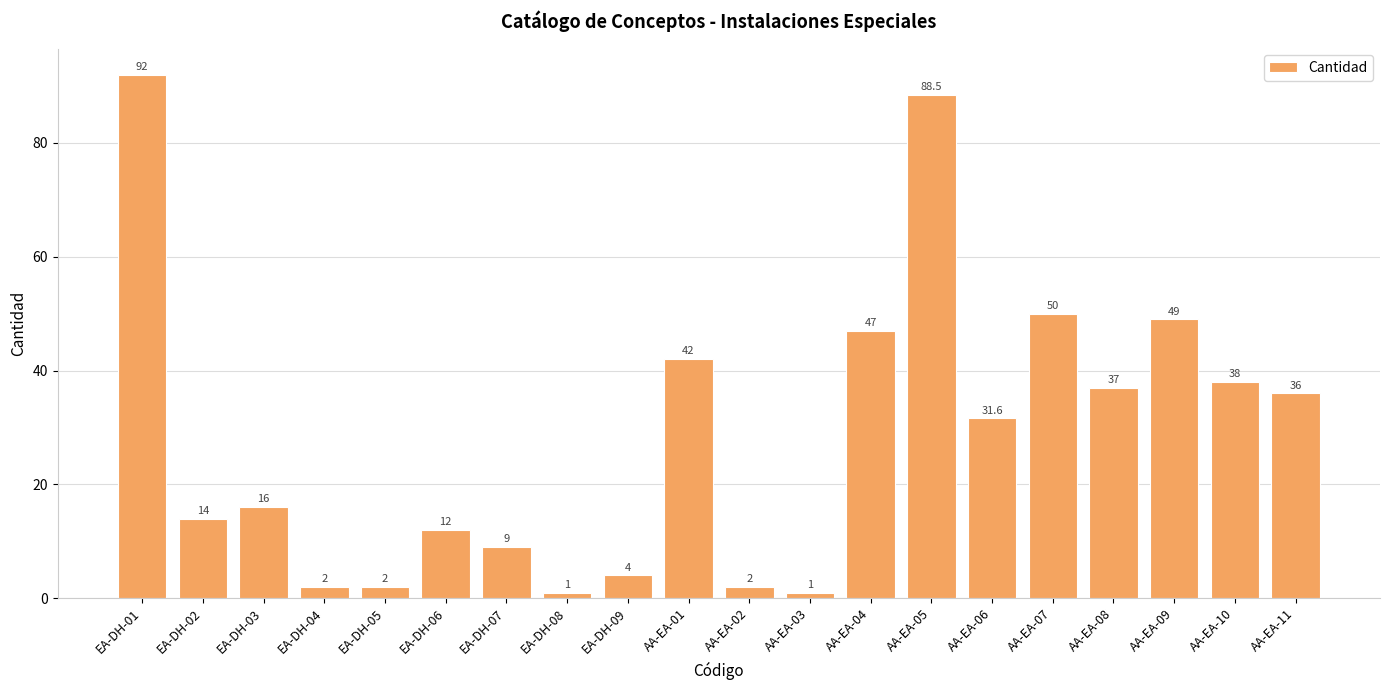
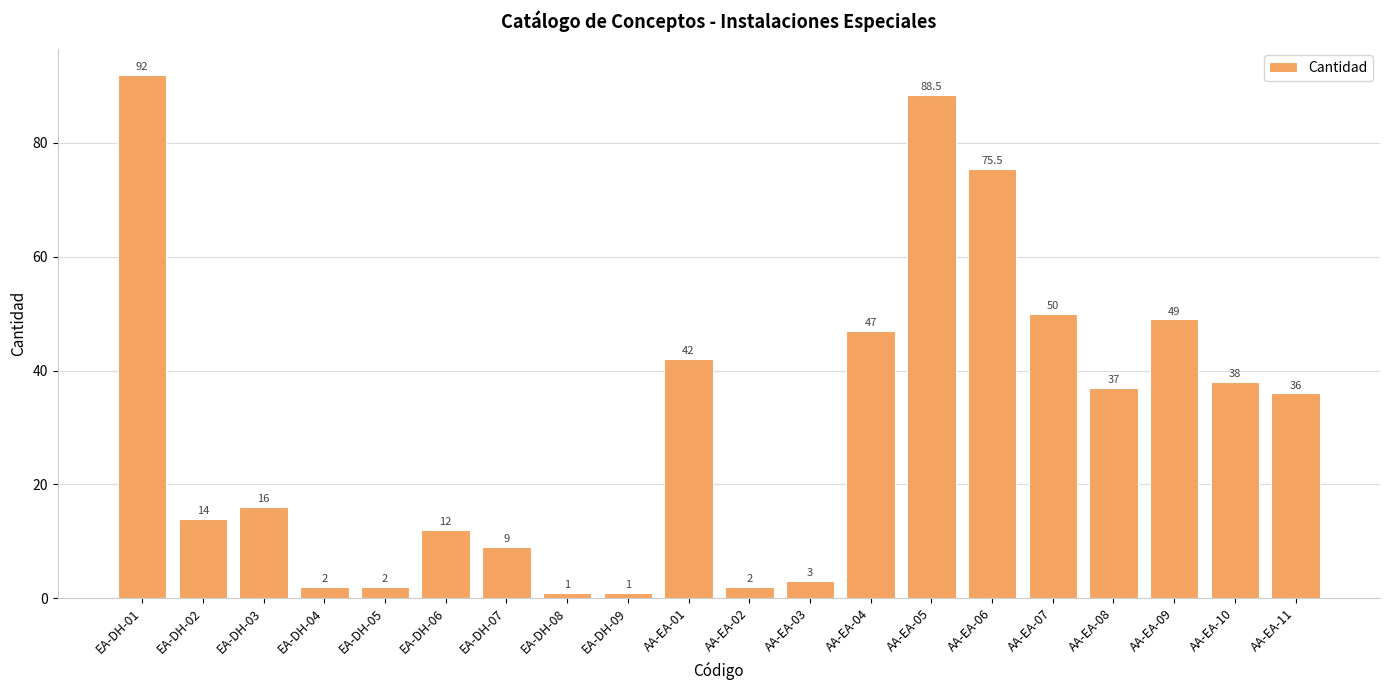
  {
    "EA-DH-01": 92,
    "EA-DH-02": 14,
    "EA-DH-03": 16,
    "EA-DH-04": 2,
    "EA-DH-05": 2,
    "EA-DH-06": 12,
    "EA-DH-07": 9,
    "EA-DH-08": 1,
-   "EA-DH-09": 4,
+   "EA-DH-09": 1,
    "AA-EA-01": 42,
    "AA-EA-02": 2,
-   "AA-EA-03": 1,
+   "AA-EA-03": 3,
    "AA-EA-04": 47,
    "AA-EA-05": 88.5,
-   "AA-EA-06": 31.6,
+   "AA-EA-06": 75.5,
    "AA-EA-07": 50,
    "AA-EA-08": 37,
    "AA-EA-09": 49,
    "AA-EA-10": 38,
    "AA-EA-11": 36
  }
